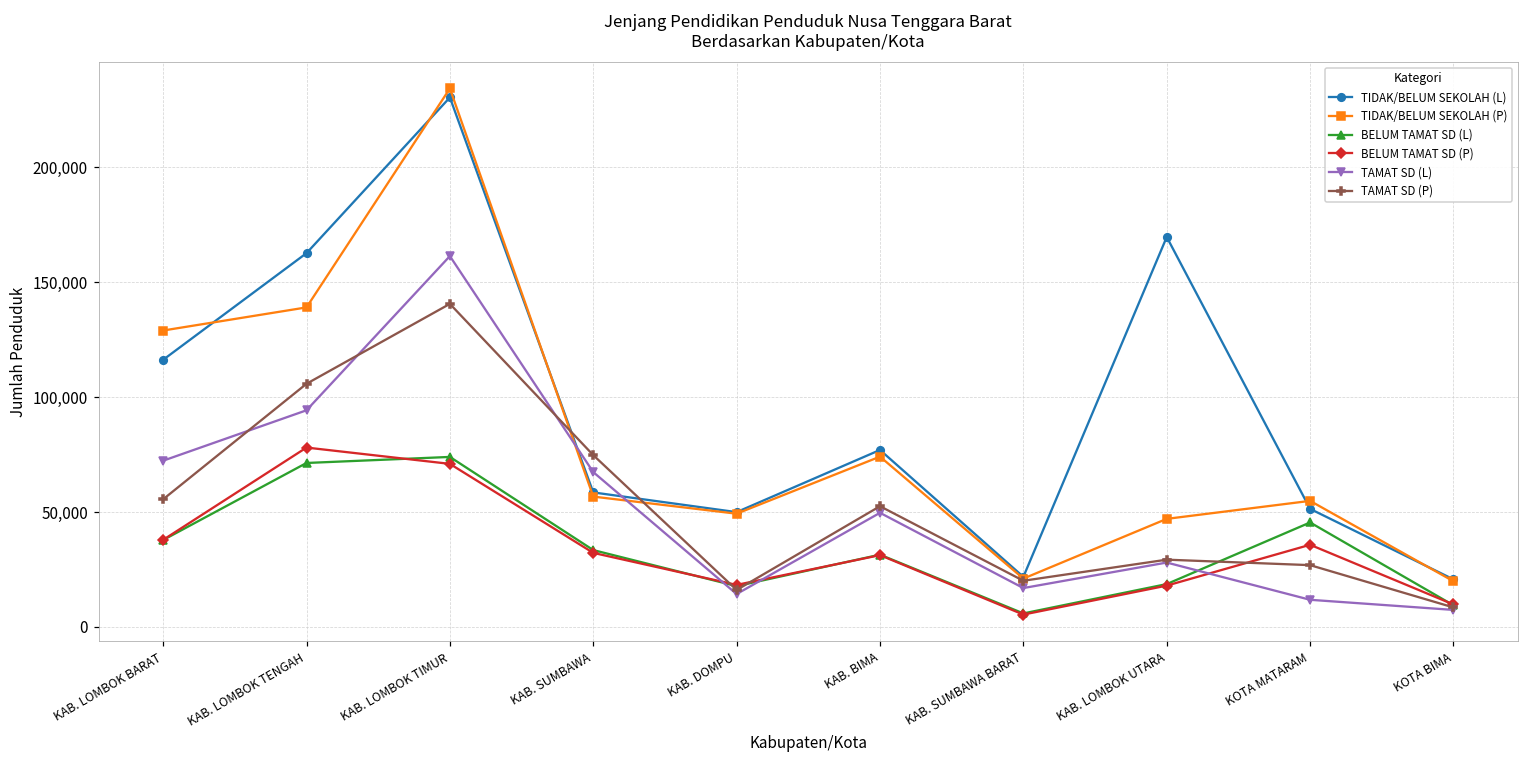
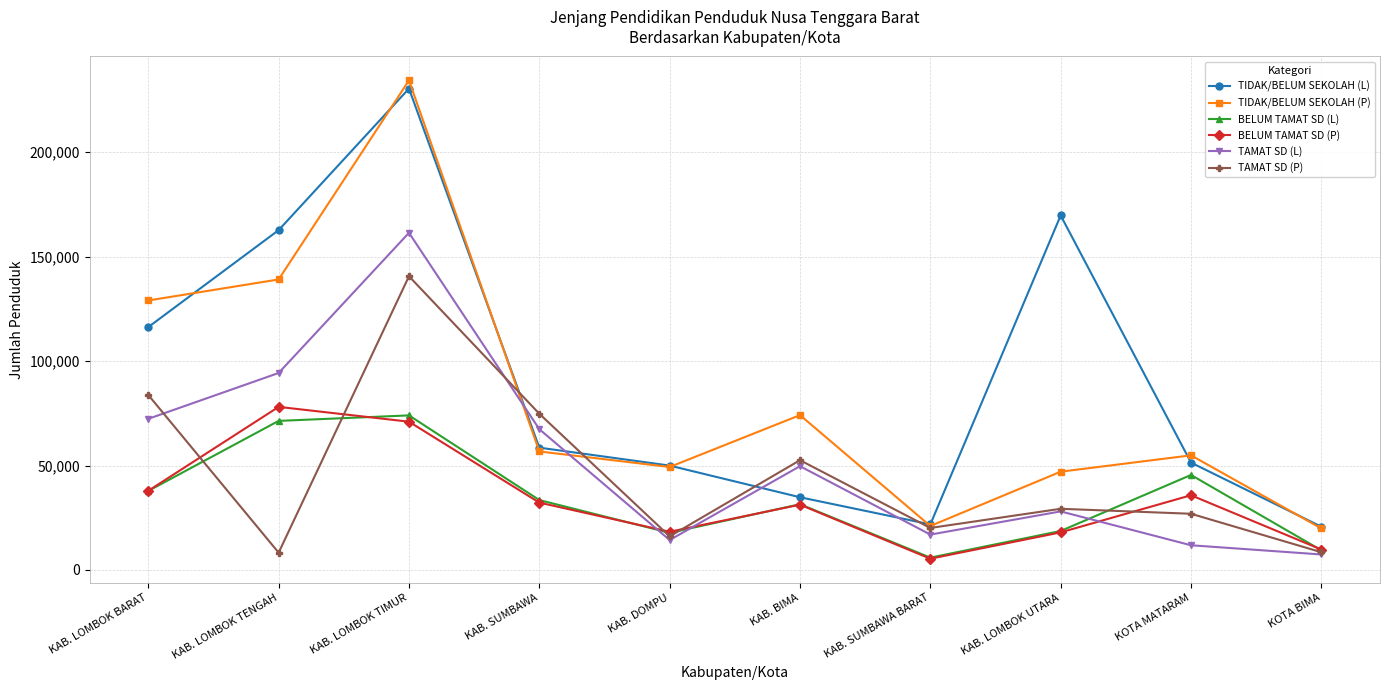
  {
    "TIDAK/BELUM SEKOLAH (L)": {
      "KAB. LOMBOK BARAT": "116,000",
      "KAB. LOMBOK TENGAH": "163,000",
      "KAB. LOMBOK TIMUR": "230,000",
      "KAB. SUMBAWA": "59,000",
-     "KAB. BIMA": "77,000",
+     "KAB. BIMA": "35,000",
      "KAB. LOMBOK UTARA": "170,000",
      "KOTA MATARAM": "51,000"
    },
    "TIDAK/BELUM SEKOLAH (P)": {
      "KAB. LOMBOK BARAT": "129,000",
      "KAB. LOMBOK TENGAH": "139,000",
      "KAB. LOMBOK TIMUR": "234,000",
      "KAB. SUMBAWA": "57,000",
      "KAB. BIMA": "74,000",
      "KAB. LOMBOK UTARA": "47,000",
      "KOTA MATARAM": "55,000"
    },
    "BELUM TAMAT SD (L)": {
      "KAB. LOMBOK TENGAH": "71,000",
      "KAB. LOMBOK TIMUR": "74,000",
      "KOTA MATARAM": "45,000"
    },
    "BELUM TAMAT SD (P)": {
      "KAB. LOMBOK TENGAH": "78,000",
      "KAB. LOMBOK TIMUR": "71,000",
      "KOTA MATARAM": "36,000"
    },
    "TAMAT SD (L)": {
      "KAB. LOMBOK BARAT": "72,000",
      "KAB. LOMBOK TENGAH": "94,000",
      "KAB. LOMBOK TIMUR": "161,000",
      "KAB. SUMBAWA": "67,000",
      "KAB. DOMPU": "14,000",
      "KAB. BIMA": "50,000",
      "KAB. SUMBAWA BARAT": "17,000",
      "KAB. LOMBOK UTARA": "28,000",
      "KOTA MATARAM": "12,000"
    },
    "TAMAT SD (P)": {
-     "KAB. LOMBOK BARAT": "56,000",
-     "KAB. LOMBOK TENGAH": "106,000",
+     "KAB. LOMBOK BARAT": "84,000",
+     "KAB. LOMBOK TENGAH": "8,000",
      "KAB. LOMBOK TIMUR": "141,000",
      "KAB. SUMBAWA": "75,000",
      "KAB. DOMPU": "16,000",
      "KAB. BIMA": "53,000",
      "KAB. LOMBOK UTARA": "29,000",
      "KOTA MATARAM": "27,000"
    }
  }
